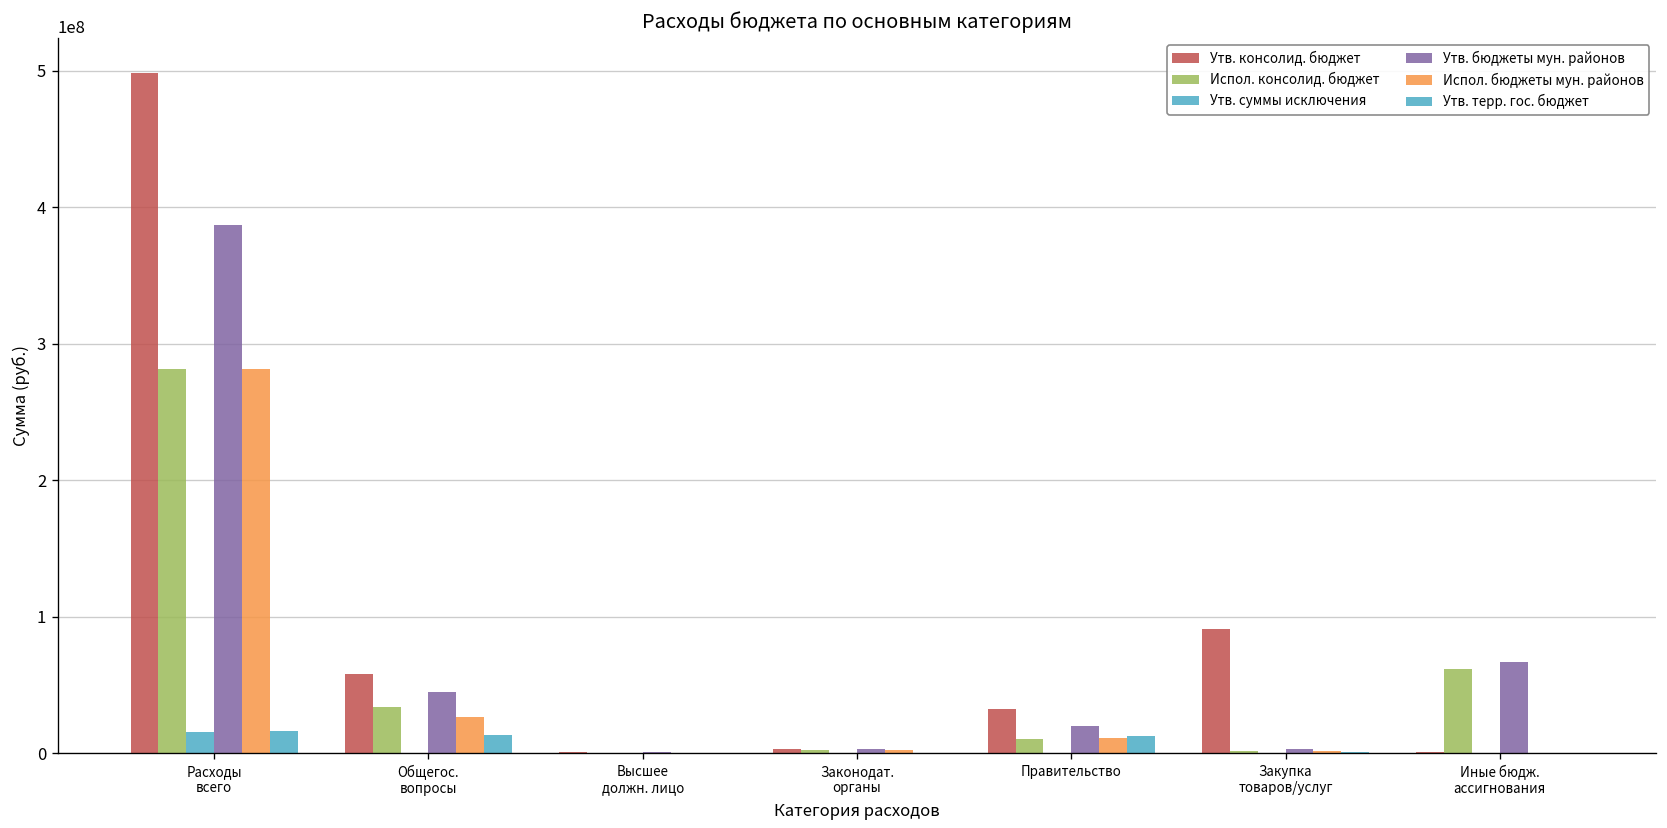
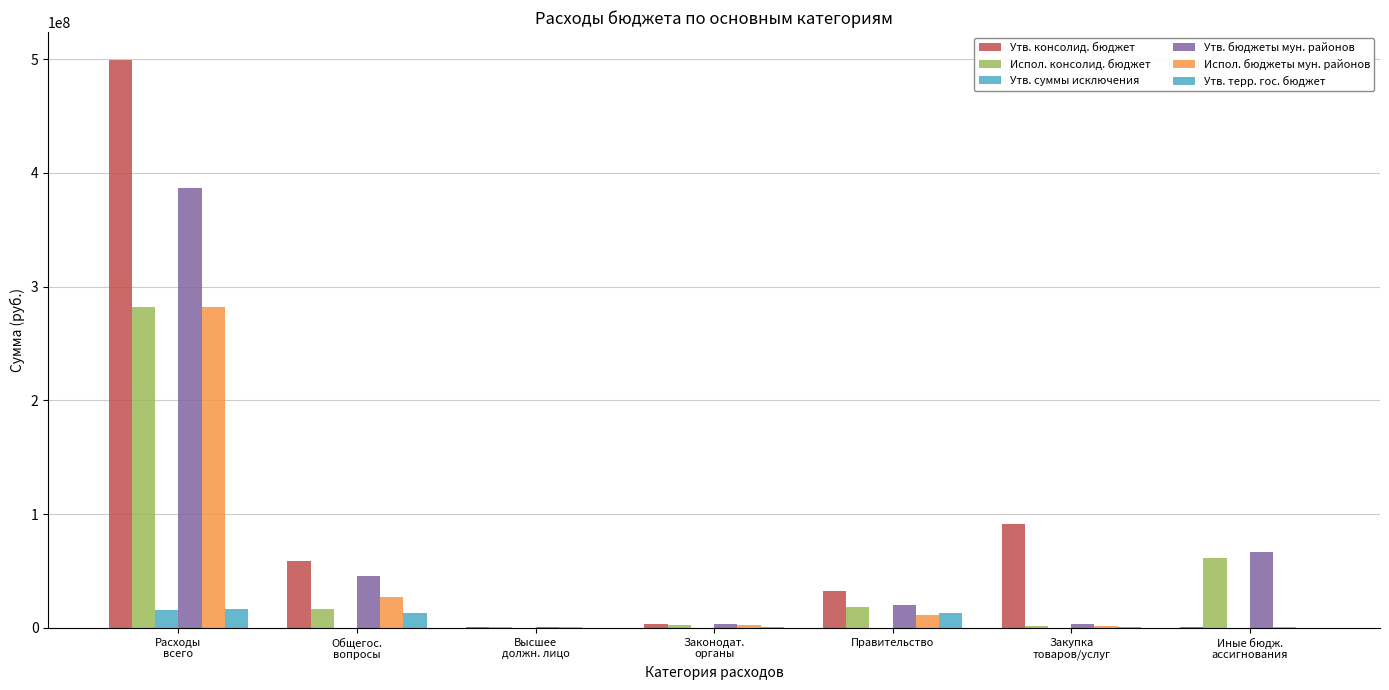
  {
    "Утв. консолид. бюджет": {
      "Расходы всего": 499000000,
      "Общегос. вопросы": 58000000,
      "Законодат. органы": 3000000,
      "Правительство": 33000000,
      "Закупка товаров/услуг": 91000000
    },
    "Испол. консолид. бюджет": {
      "Расходы всего": 282000000,
-     "Общегос. вопросы": 34000000,
+     "Общегос. вопросы": 16000000,
      "Законодат. органы": 3000000,
-     "Правительство": 10000000,
+     "Правительство": 18000000,
      "Иные бюдж. ассигнования": 62000000
    },
    "Утв. бюджеты мун. районов": {
      "Расходы всего": 387000000,
      "Общегос. вопросы": 45000000,
      "Законодат. органы": 3000000,
      "Правительство": 20000000,
      "Закупка товаров/услуг": 3000000,
      "Иные бюдж. ассигнования": 67000000
    },
    "Испол. бюджеты мун. районов": {
      "Расходы всего": 282000000,
      "Общегос. вопросы": 27000000,
      "Законодат. органы": 2000000,
      "Правительство": 12000000
    }
  }
